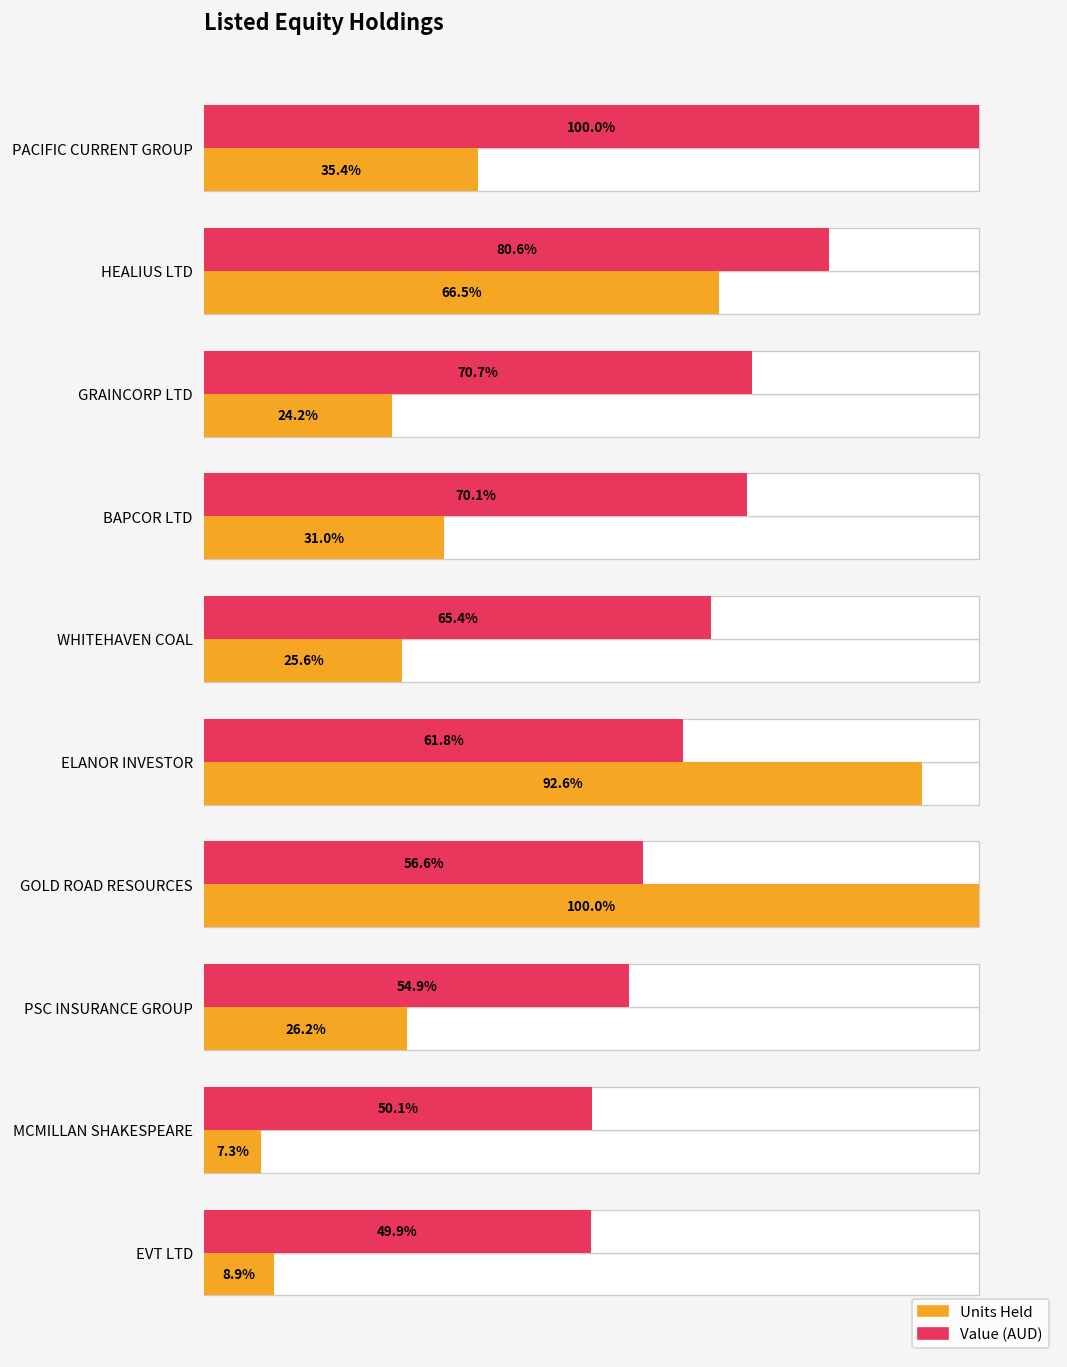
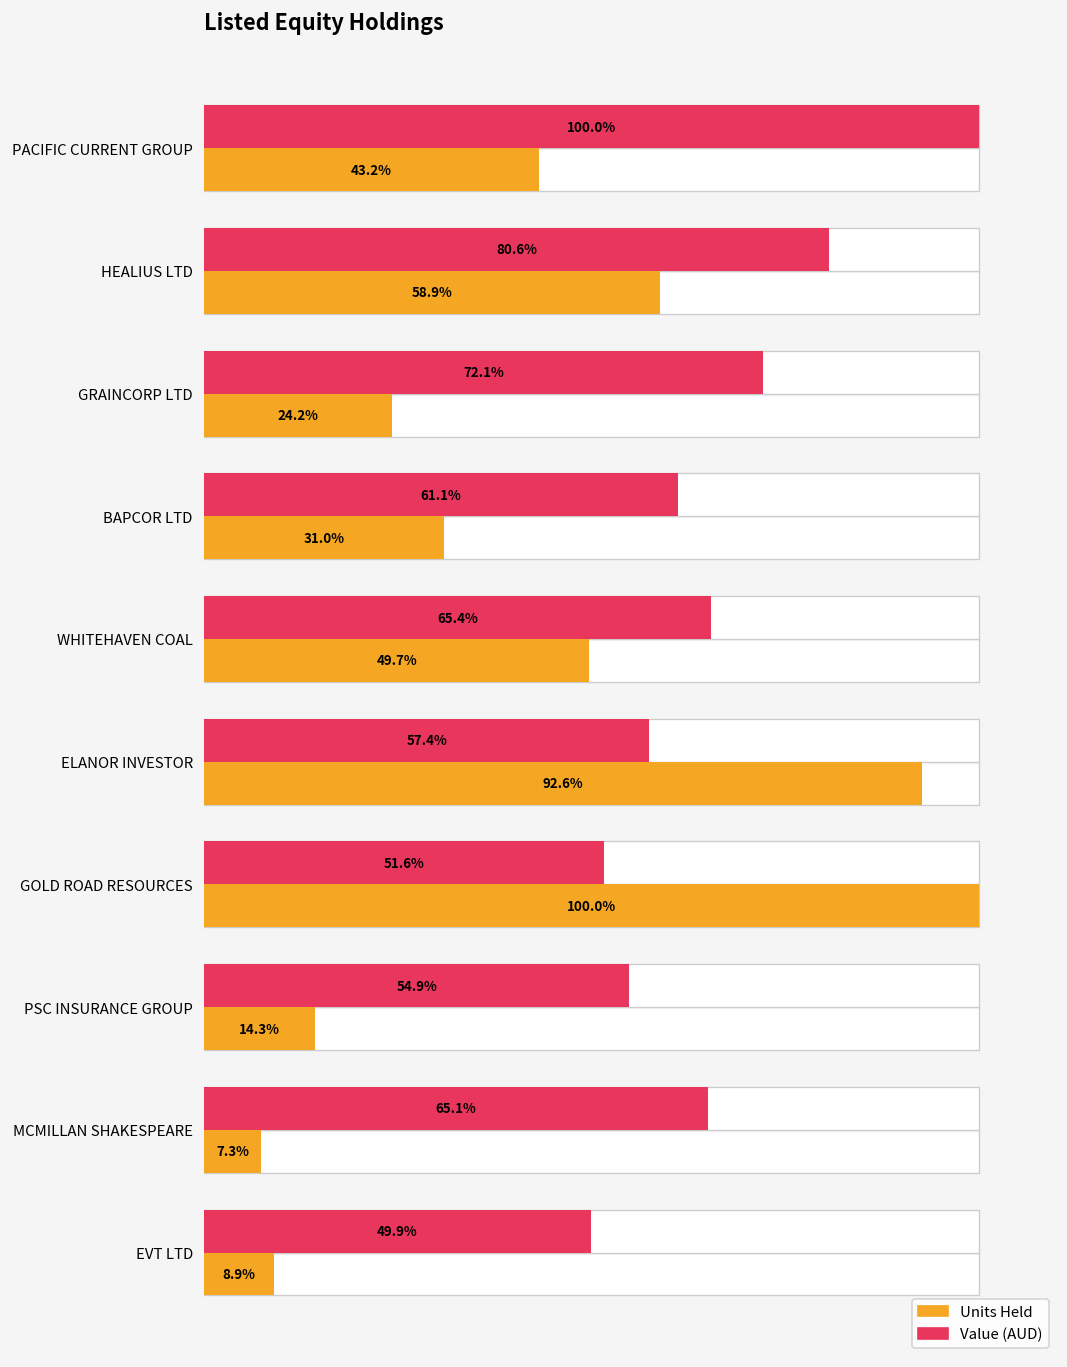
  {
    "Units Held": {
-     "PACIFIC CURRENT GROUP": "35.4%",
-     "HEALIUS LTD": "66.5%",
-     "WHITEHAVEN COAL": "25.6%",
+     "PACIFIC CURRENT GROUP": "43.2%",
+     "HEALIUS LTD": "58.9%",
+     "WHITEHAVEN COAL": "49.7%",
      "GOLD ROAD RESOURCES": "100.0%",
-     "PSC INSURANCE GROUP": "26.2%"
+     "PSC INSURANCE GROUP": "14.3%"
    },
    "Value (AUD)": {
      "PACIFIC CURRENT GROUP": "100.0%",
-     "GRAINCORP LTD": "70.7%",
-     "BAPCOR LTD": "70.1%",
-     "ELANOR INVESTOR": "61.8%",
-     "GOLD ROAD RESOURCES": "56.6%",
-     "MCMILLAN SHAKESPEARE": "50.1%"
+     "GRAINCORP LTD": "72.1%",
+     "BAPCOR LTD": "61.1%",
+     "ELANOR INVESTOR": "57.4%",
+     "GOLD ROAD RESOURCES": "51.6%",
+     "MCMILLAN SHAKESPEARE": "65.1%"
    }
  }
